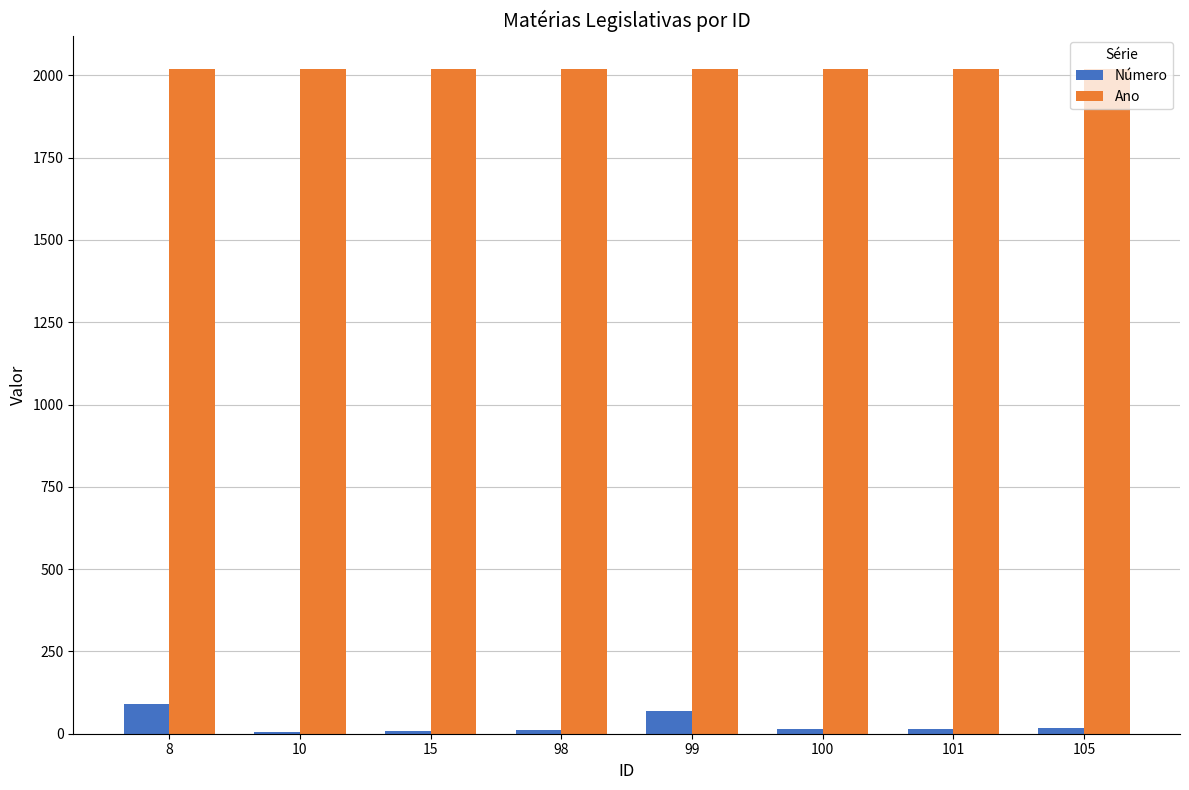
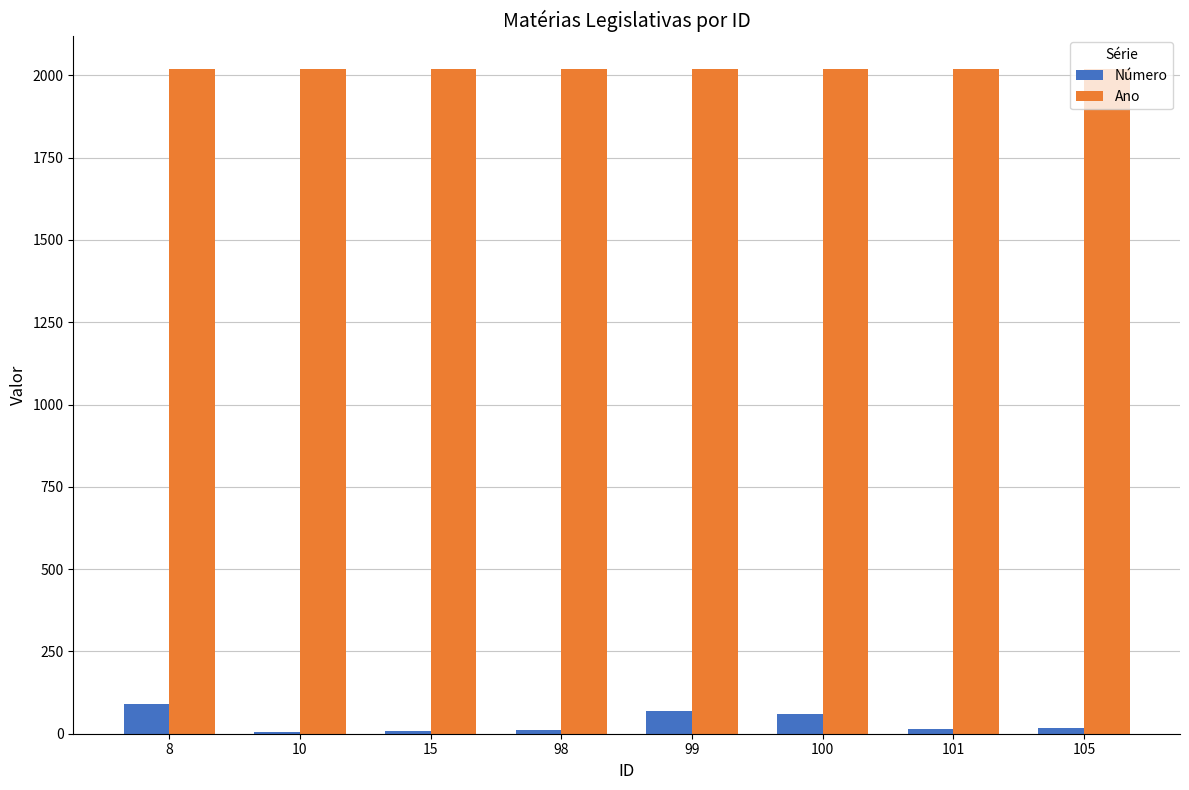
  {
    "Número": {
      "8": 90,
      "15": 10,
      "98": 10,
      "99": 70,
-     "100": 10,
+     "100": 60,
      "101": 20,
      "105": 20
    },
    "Ano": {
      "8": 2020,
      "10": 2020,
      "15": 2020,
      "98": 2020,
      "99": 2020,
      "100": 2020,
      "101": 2020
    }
  }
